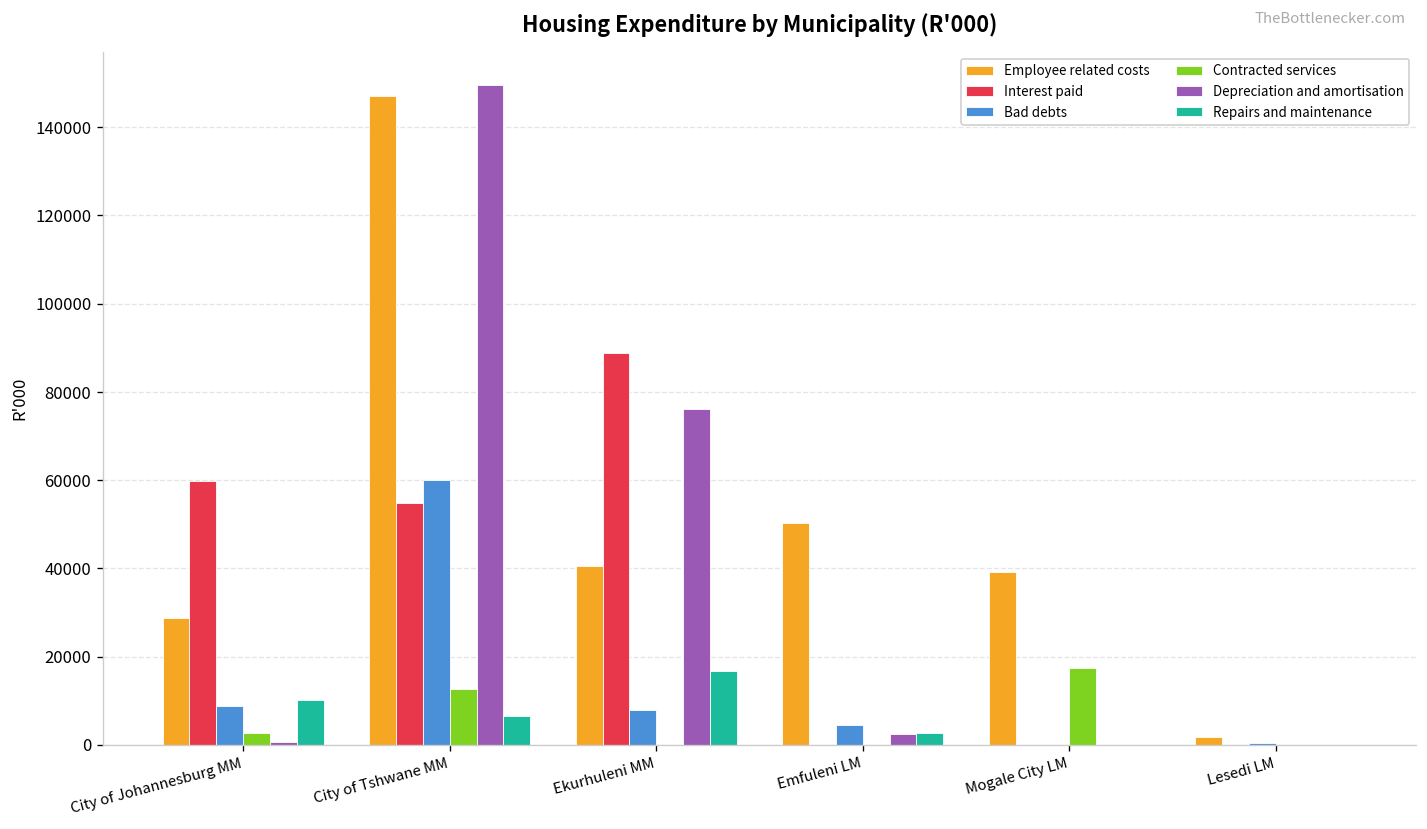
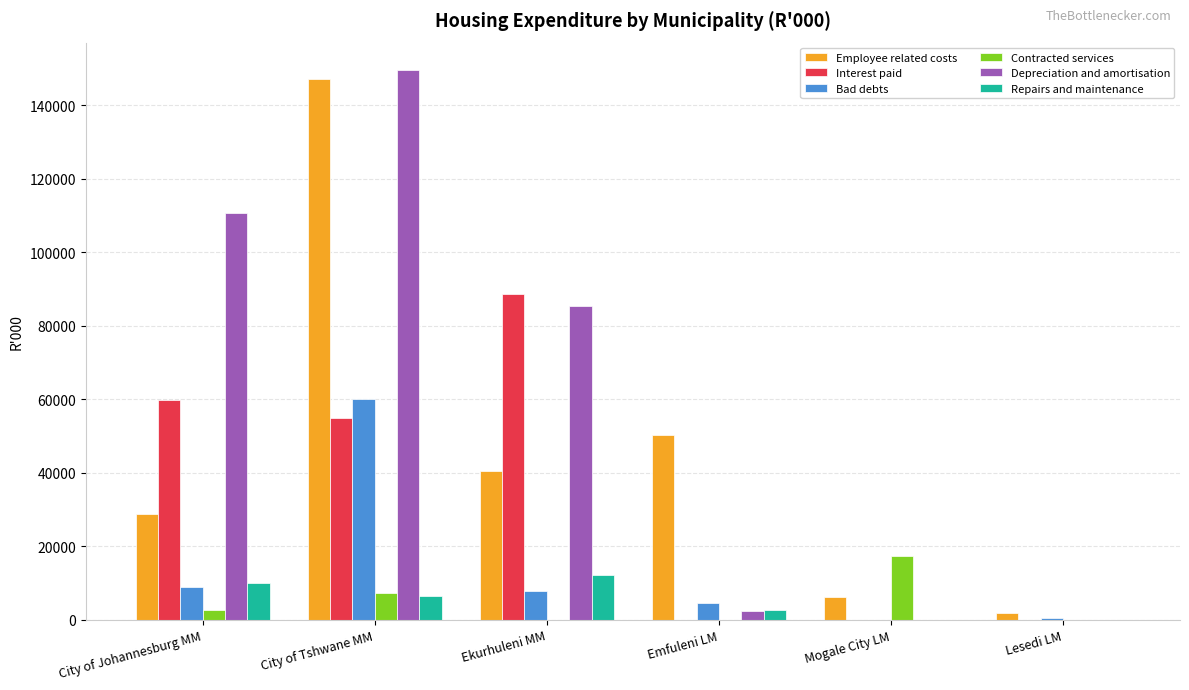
  {
    "Employee related costs": {
      "City of Johannesburg MM": 29000,
      "City of Tshwane MM": 147000,
      "Ekurhuleni MM": 40000,
      "Emfuleni LM": 50000,
-     "Mogale City LM": 39000,
+     "Mogale City LM": 6000,
      "Lesedi LM": 2000
    },
    "Interest paid": {
      "City of Johannesburg MM": 60000,
      "City of Tshwane MM": 55000,
      "Ekurhuleni MM": 89000,
      "Emfuleni LM": 0,
      "Mogale City LM": 0,
      "Lesedi LM": 0
    },
    "Bad debts": {
      "City of Johannesburg MM": 9000,
      "City of Tshwane MM": 60000,
      "Ekurhuleni MM": 8000,
      "Emfuleni LM": 5000,
      "Mogale City LM": 0
    },
    "Contracted services": {
      "City of Johannesburg MM": 3000,
-     "City of Tshwane MM": 13000,
+     "City of Tshwane MM": 7000,
      "Ekurhuleni MM": 0,
      "Emfuleni LM": 0,
      "Mogale City LM": 17000,
      "Lesedi LM": 0
    },
    "Depreciation and amortisation": {
-     "City of Johannesburg MM": 1000,
+     "City of Johannesburg MM": 111000,
      "City of Tshwane MM": 150000,
-     "Ekurhuleni MM": 76000,
+     "Ekurhuleni MM": 85000,
      "Emfuleni LM": 3000,
      "Lesedi LM": 0
    },
    "Repairs and maintenance": {
      "City of Johannesburg MM": 10000,
      "City of Tshwane MM": 7000,
-     "Ekurhuleni MM": 17000,
+     "Ekurhuleni MM": 12000,
      "Emfuleni LM": 3000,
      "Lesedi LM": 0
    }
  }
